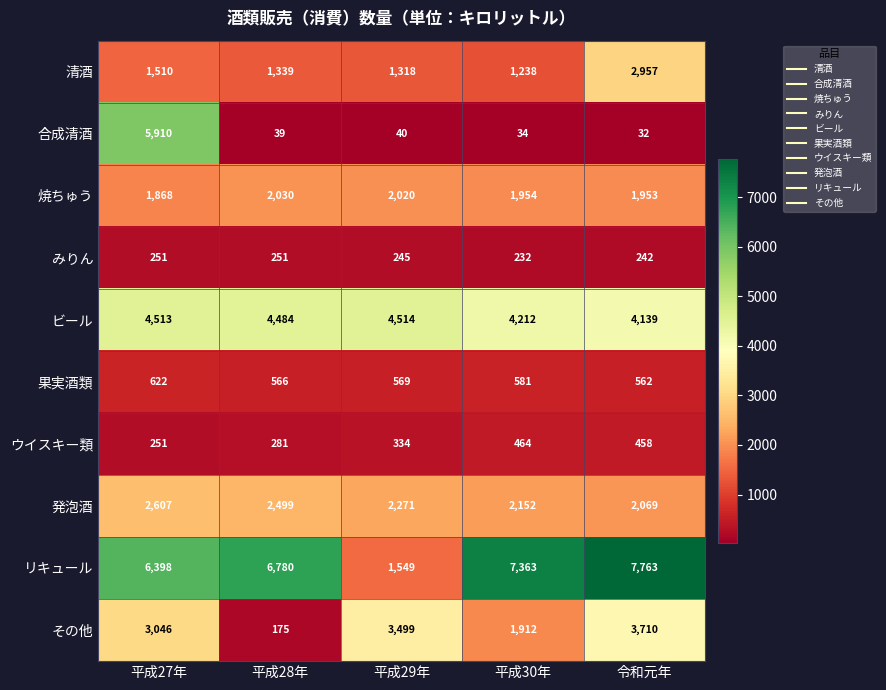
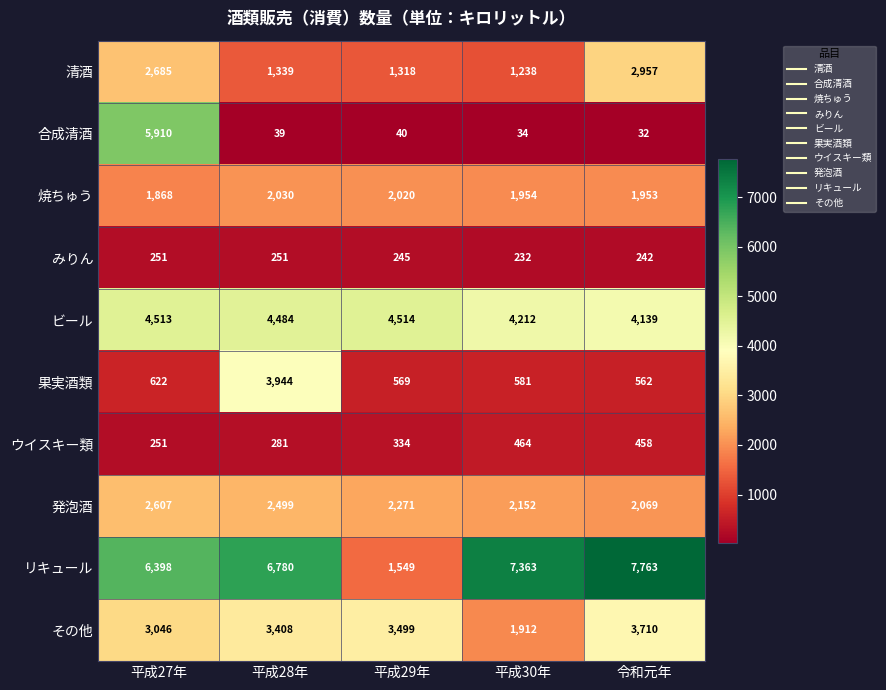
  {
    "清酒": {
-     "平成27年": "1,510",
+     "平成27年": "2,685",
      "平成28年": "1,339",
      "平成29年": "1,318",
      "平成30年": "1,238",
      "令和元年": "2,957"
    },
    "合成清酒": {
      "平成27年": "5,910",
      "平成28年": "39",
      "平成29年": "40",
      "平成30年": "34",
      "令和元年": "32"
    },
    "焼ちゅう": {
      "平成27年": "1,868",
      "平成28年": "2,030",
      "平成29年": "2,020",
      "平成30年": "1,954",
      "令和元年": "1,953"
    },
    "みりん": {
      "平成27年": "251",
      "平成28年": "251",
      "平成29年": "245",
      "平成30年": "232",
      "令和元年": "242"
    },
    "ビール": {
      "平成27年": "4,513",
      "平成28年": "4,484",
      "平成29年": "4,514",
      "平成30年": "4,212",
      "令和元年": "4,139"
    },
    "果実酒類": {
      "平成27年": "622",
-     "平成28年": "566",
+     "平成28年": "3,944",
      "平成29年": "569",
      "平成30年": "581",
      "令和元年": "562"
    },
    "ウイスキー類": {
      "平成27年": "251",
      "平成28年": "281",
      "平成29年": "334",
      "平成30年": "464",
      "令和元年": "458"
    },
    "発泡酒": {
      "平成27年": "2,607",
      "平成28年": "2,499",
      "平成29年": "2,271",
      "平成30年": "2,152",
      "令和元年": "2,069"
    },
    "リキュール": {
      "平成27年": "6,398",
      "平成28年": "6,780",
      "平成29年": "1,549",
      "平成30年": "7,363",
      "令和元年": "7,763"
    },
    "その他": {
      "平成27年": "3,046",
-     "平成28年": "175",
+     "平成28年": "3,408",
      "平成29年": "3,499",
      "平成30年": "1,912",
      "令和元年": "3,710"
    }
  }
